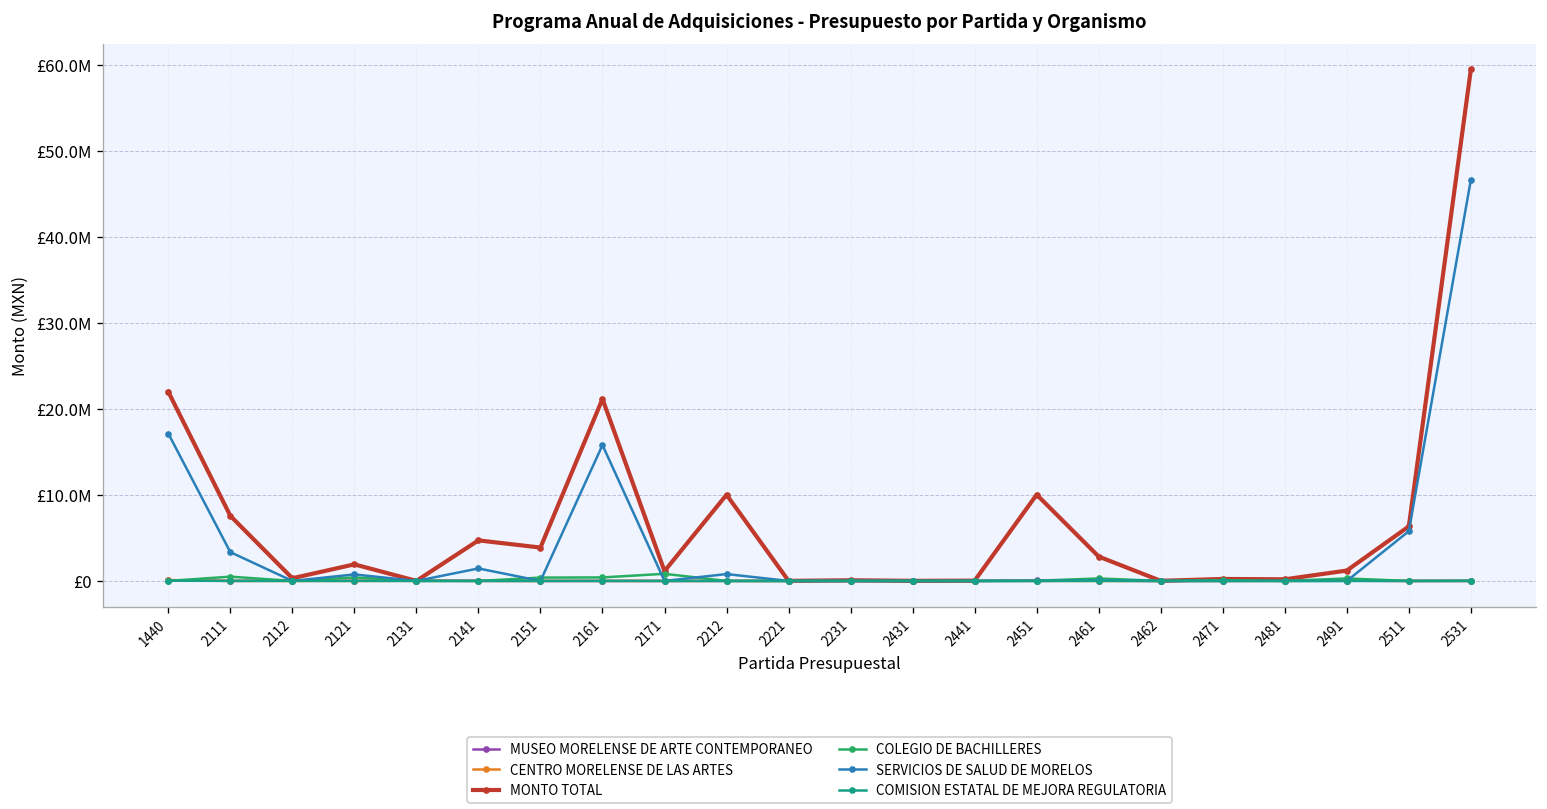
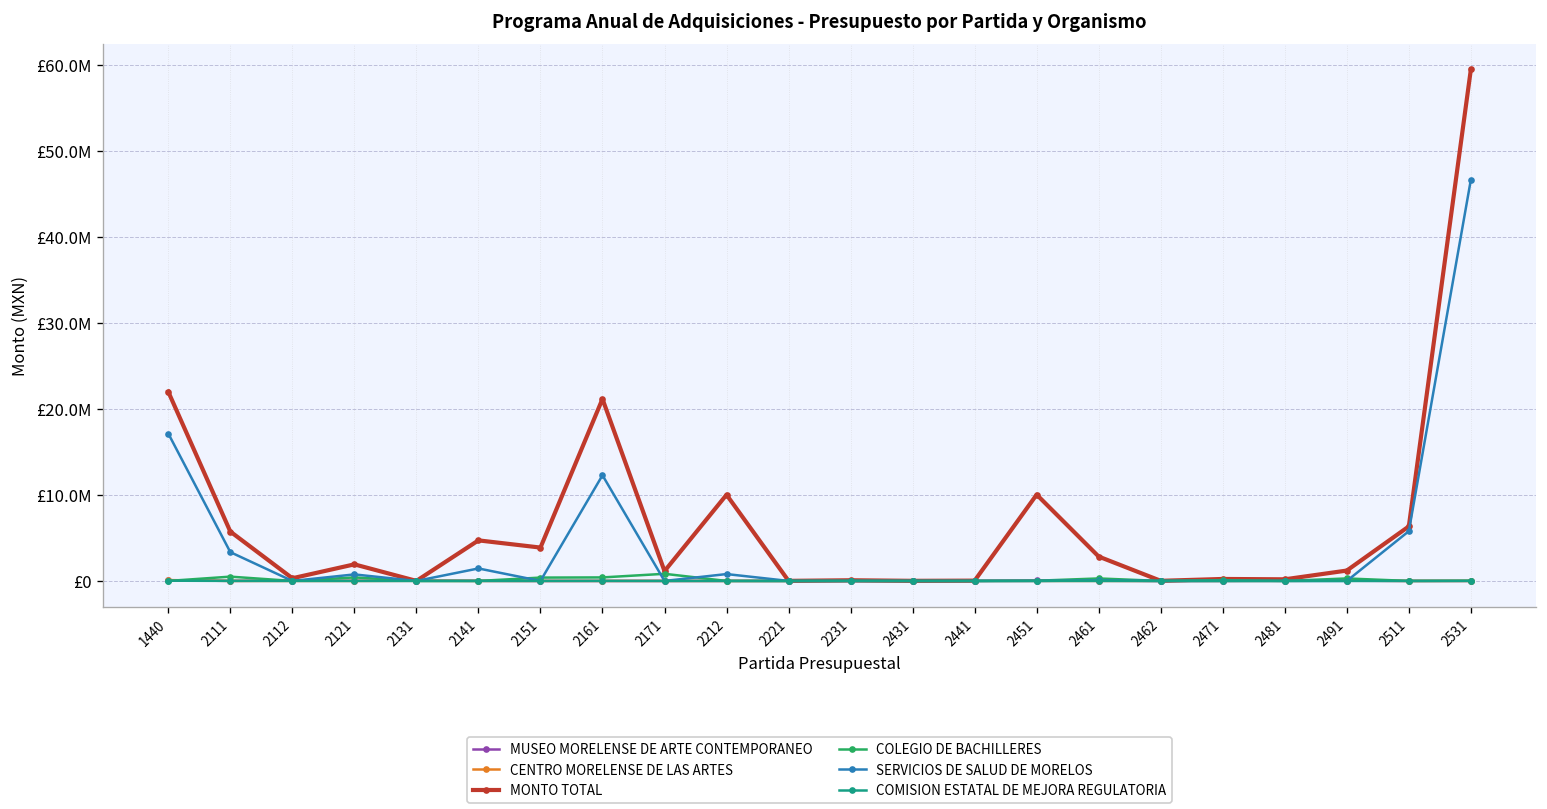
  {
    "MONTO TOTAL": {
      "1440": "£22000000",
-     "2111": "£8000000",
+     "2111": "£6000000",
      "2121": "£2000000",
      "2141": "£5000000",
      "2151": "£4000000",
      "2161": "£21000000",
      "2212": "£10000000",
      "2451": "£10000000",
      "2461": "£3000000",
      "2491": "£1000000",
      "2511": "£6000000",
      "2531": "£60000000"
    },
    "SERVICIOS DE SALUD DE MORELOS": {
      "1440": "£17000000",
      "2111": "£3000000",
      "2141": "£1000000",
-     "2161": "£16000000",
+     "2161": "£12000000",
      "2212": "£1000000",
      "2511": "£6000000",
      "2531": "£47000000"
    }
  }
